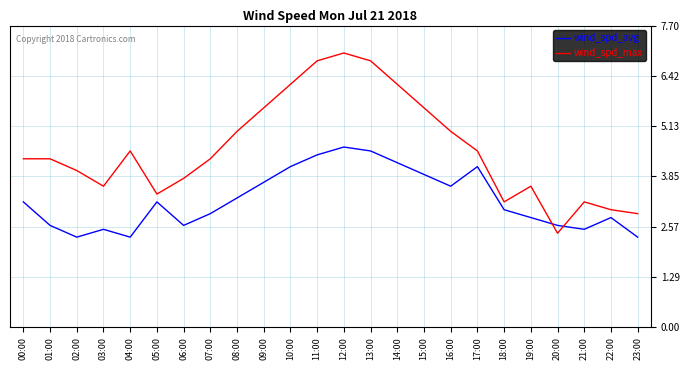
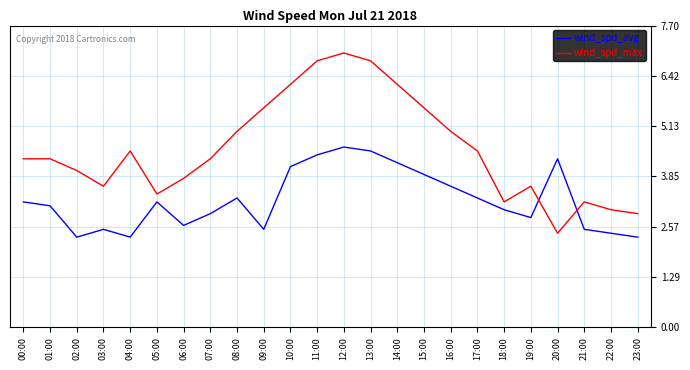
  {
    "wind_spd_avg": {
      "00:00": 3.2,
-     "01:00": 2.6,
+     "01:00": 3.1,
      "02:00": 2.3,
      "03:00": 2.5,
      "04:00": 2.3,
      "05:00": 3.2,
      "06:00": 2.6,
      "07:00": 2.9,
      "08:00": 3.3,
-     "09:00": 3.7,
+     "09:00": 2.5,
      "10:00": 4.1,
      "11:00": 4.4,
      "12:00": 4.6,
      "13:00": 4.5,
      "14:00": 4.2,
      "15:00": 3.9,
      "16:00": 3.6,
-     "17:00": 4.1,
+     "17:00": 3.3,
      "18:00": 3.0,
      "19:00": 2.8,
-     "20:00": 2.6,
+     "20:00": 4.3,
      "21:00": 2.5,
-     "22:00": 2.8,
+     "22:00": 2.4,
      "23:00": 2.3
    },
    "wind_spd_max": {
      "00:00": 4.3,
      "01:00": 4.3,
      "02:00": 4.0,
      "03:00": 3.6,
      "04:00": 4.5,
      "05:00": 3.4,
      "06:00": 3.8,
      "07:00": 4.3,
      "08:00": 5.0,
      "09:00": 5.6,
      "10:00": 6.2,
      "11:00": 6.8,
      "12:00": 7.0,
      "13:00": 6.8,
      "14:00": 6.2,
      "15:00": 5.6,
      "16:00": 5.0,
      "17:00": 4.5,
      "18:00": 3.2,
      "19:00": 3.6,
      "20:00": 2.4,
      "21:00": 3.2,
      "22:00": 3.0,
      "23:00": 2.9
    }
  }
